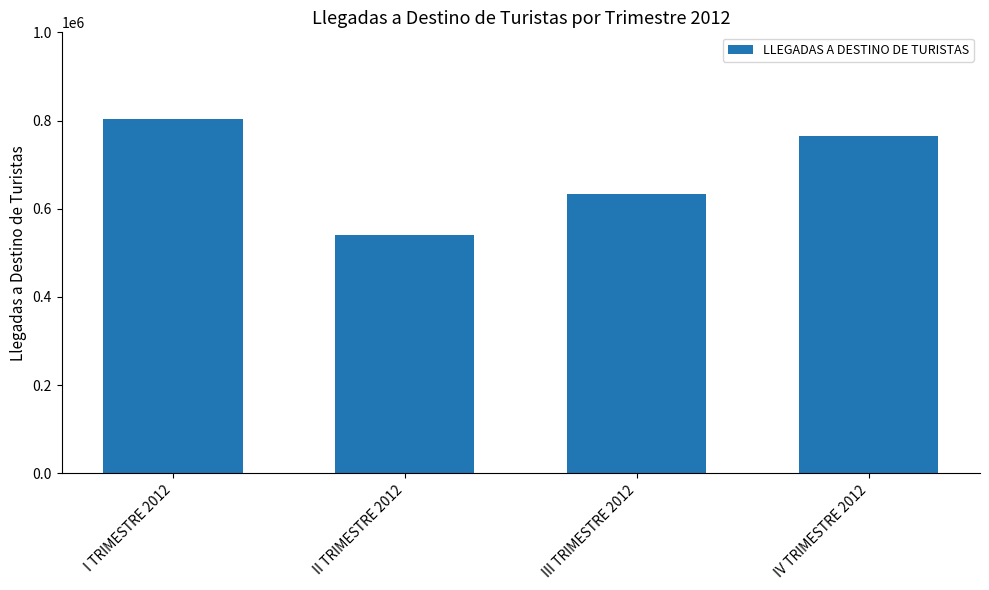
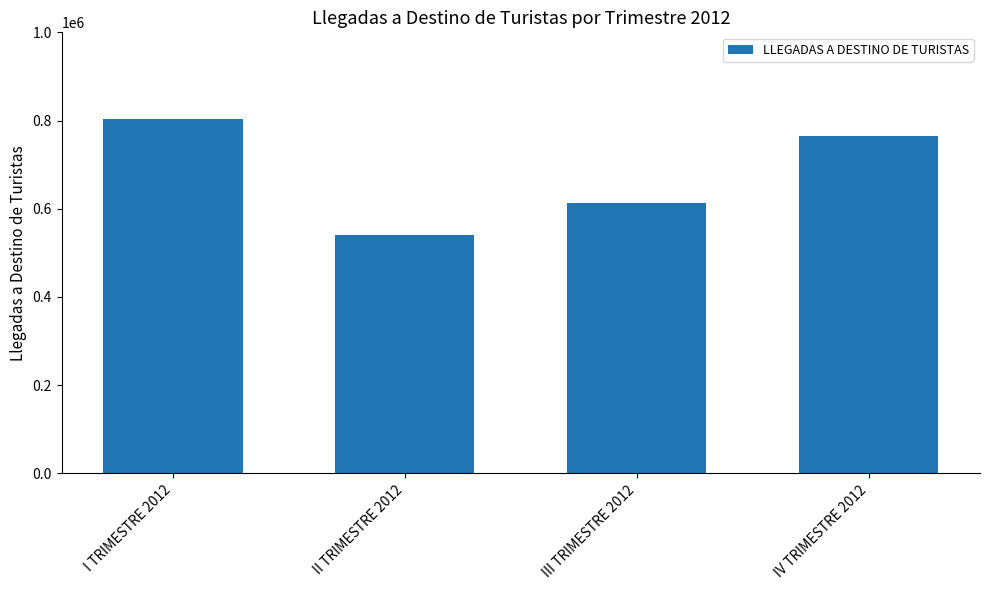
  {
    "I TRIMESTRE 2012": 800000,
    "II TRIMESTRE 2012": 540000,
-   "III TRIMESTRE 2012": 630000,
+   "III TRIMESTRE 2012": 610000,
    "IV TRIMESTRE 2012": 770000
  }
